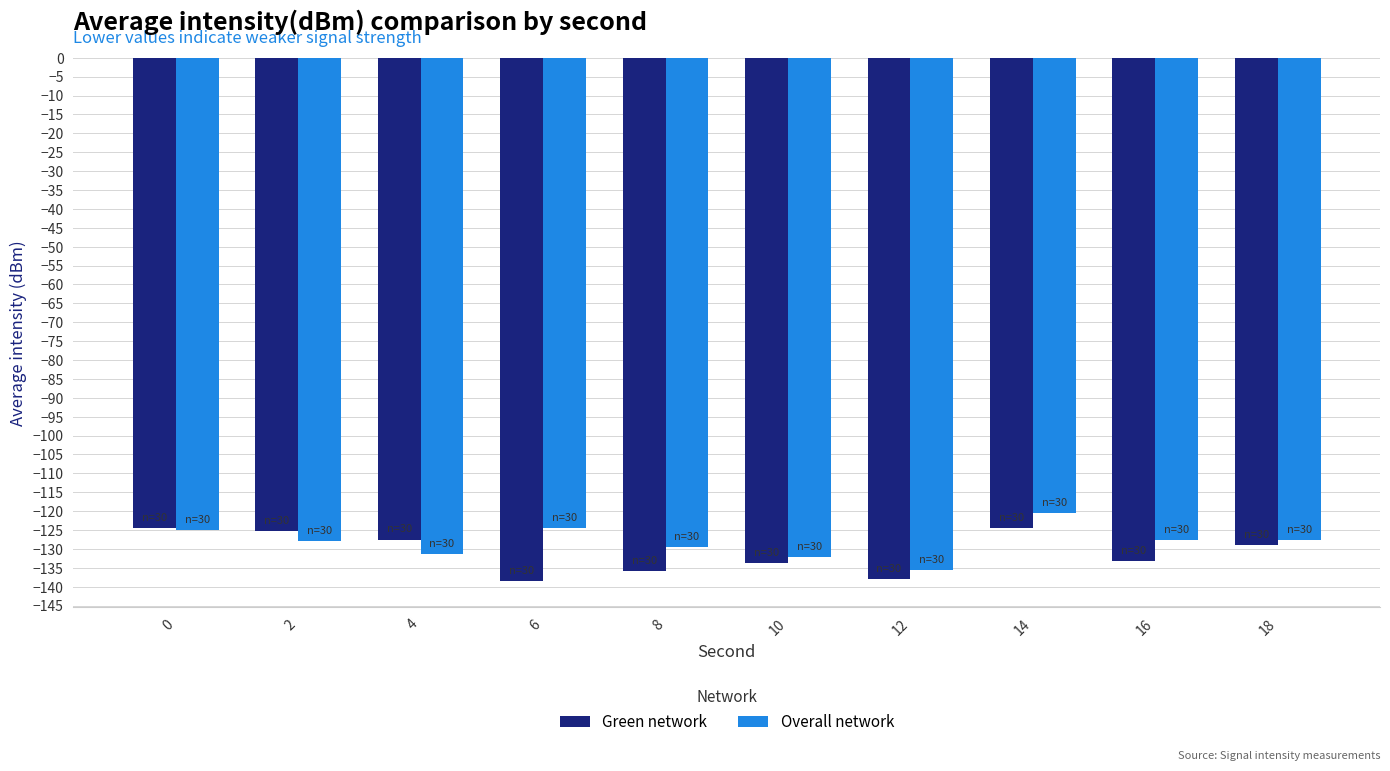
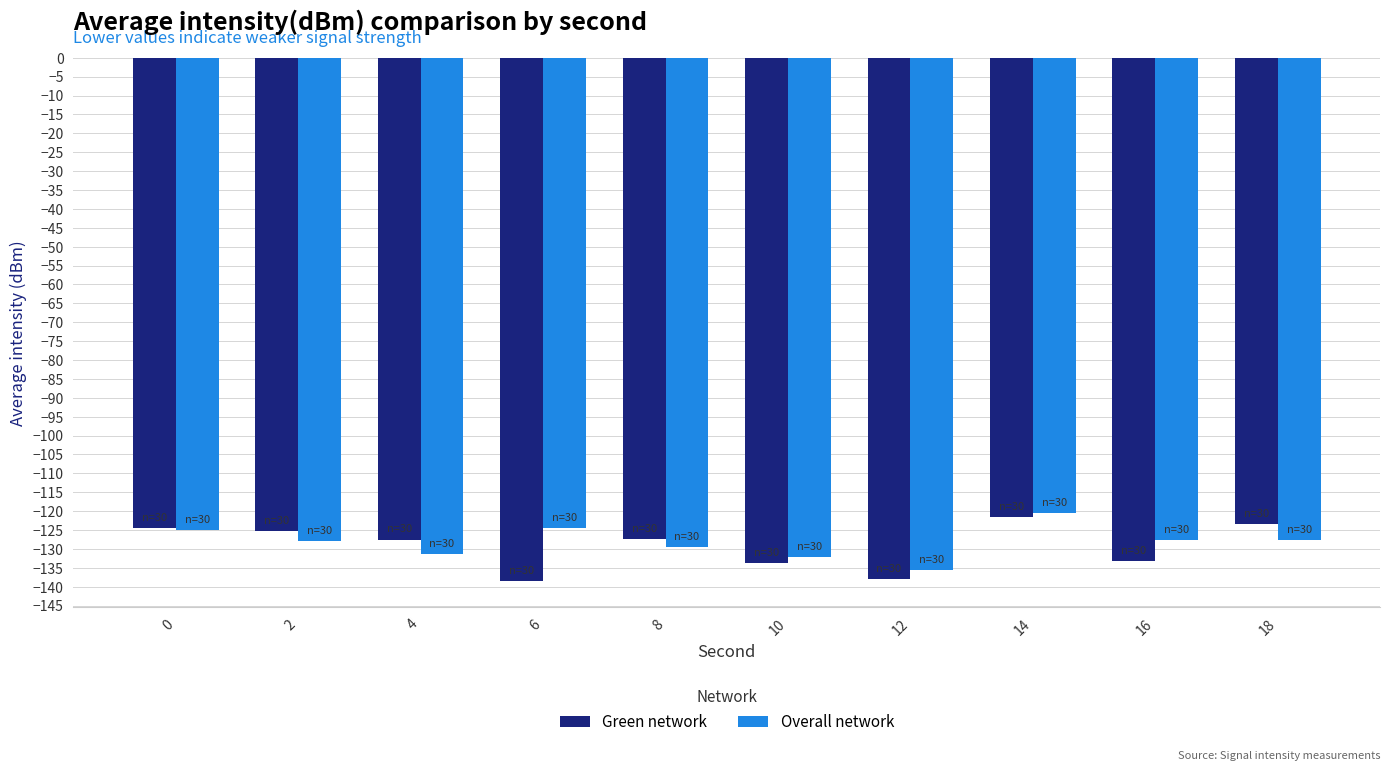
  {
    "Green network": {
-     "8": -136,
-     "14": -125,
-     "18": -129
+     "8": -127,
+     "14": -122,
+     "18": -123
    }
  }
